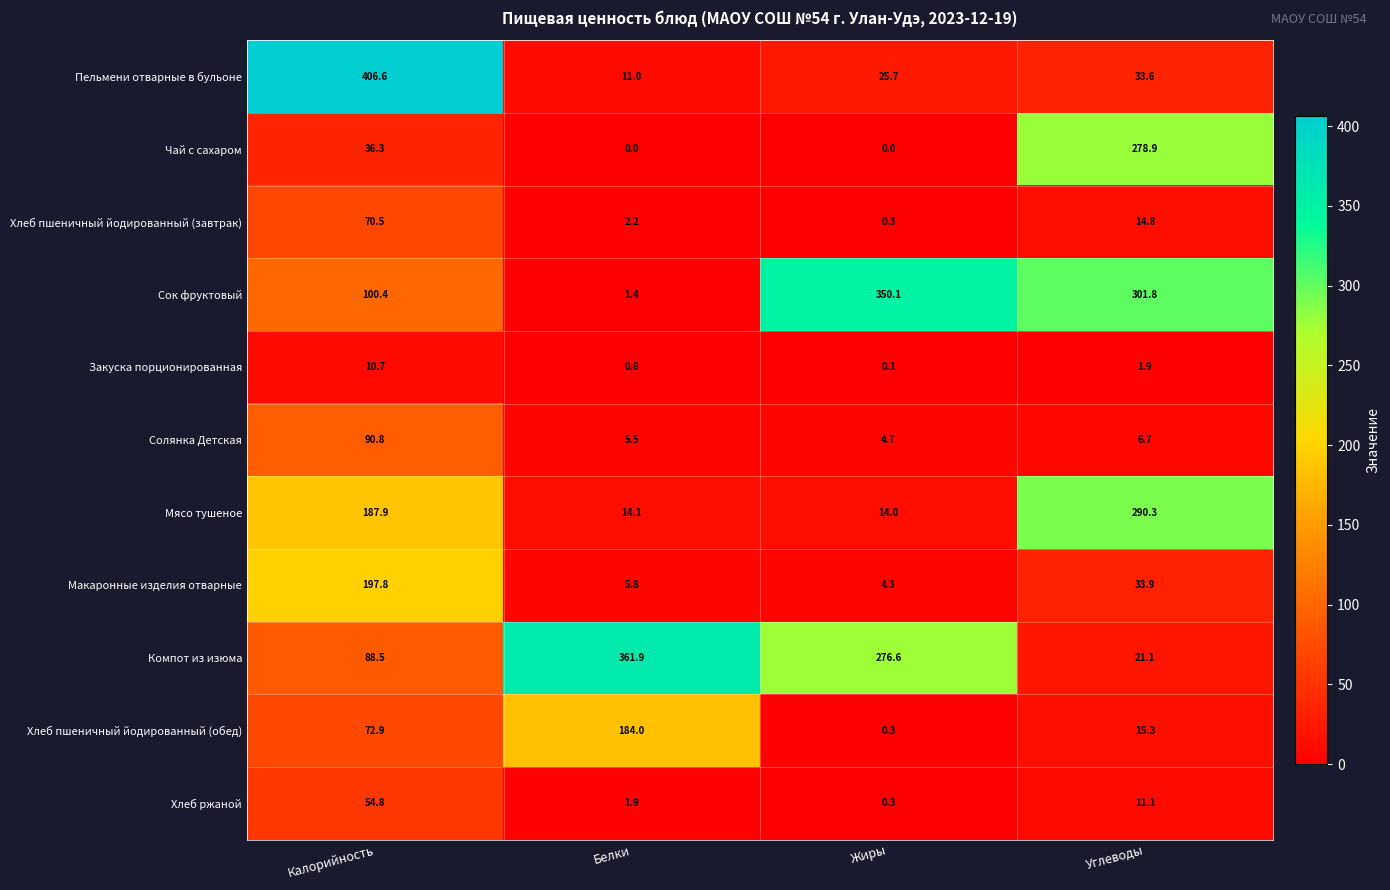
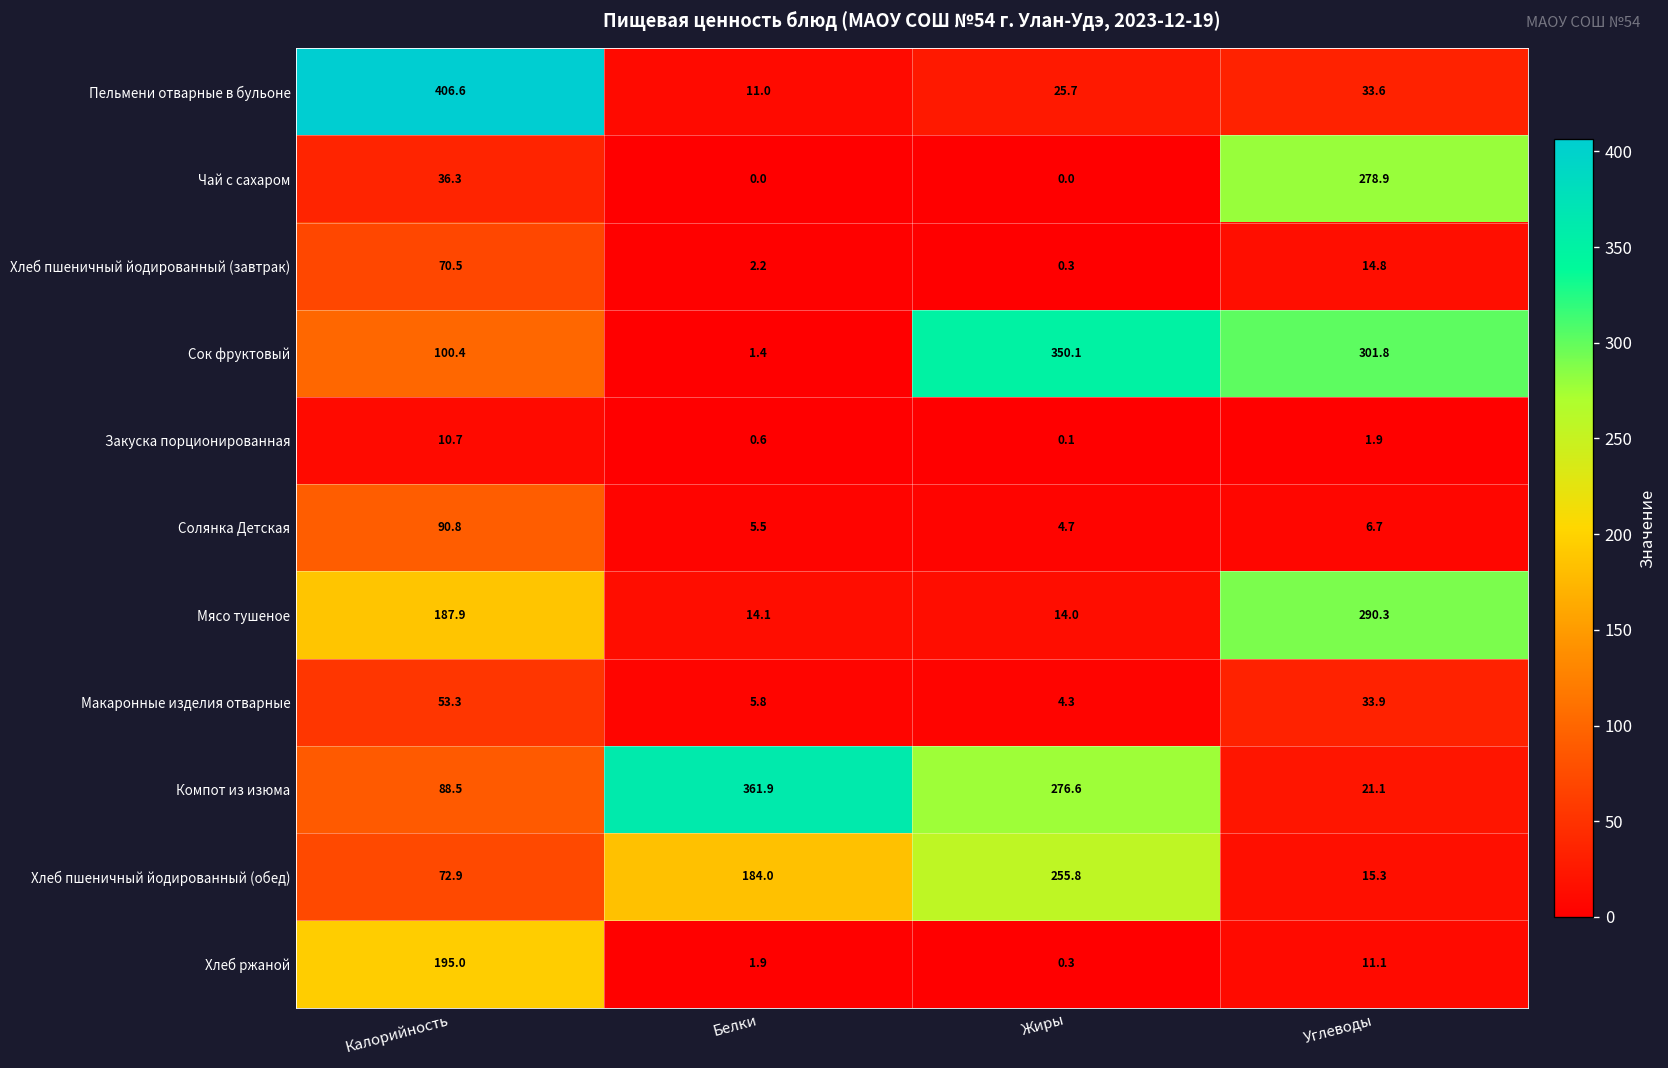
  {
    "Пельмени отварные в бульоне": {
      "Калорийность": 406.6,
      "Белки": 11.0,
      "Жиры": 25.7,
      "Углеводы": 33.6
    },
    "Чай с сахаром": {
      "Калорийность": 36.3,
      "Белки": 0.0,
      "Жиры": 0.0,
      "Углеводы": 278.9
    },
    "Хлеб пшеничный йодированный (завтрак)": {
      "Калорийность": 70.5,
      "Белки": 2.2,
      "Жиры": 0.3,
      "Углеводы": 14.8
    },
    "Сок фруктовый": {
      "Калорийность": 100.4,
      "Белки": 1.4,
      "Жиры": 350.1,
      "Углеводы": 301.8
    },
    "Закуска порционированная": {
      "Калорийность": 10.7,
      "Белки": 0.6,
      "Жиры": 0.1,
      "Углеводы": 1.9
    },
    "Солянка Детская": {
      "Калорийность": 90.8,
      "Белки": 5.5,
      "Жиры": 4.7,
      "Углеводы": 6.7
    },
    "Мясо тушеное": {
      "Калорийность": 187.9,
      "Белки": 14.1,
      "Жиры": 14.0,
      "Углеводы": 290.3
    },
    "Макаронные изделия отварные": {
-     "Калорийность": 197.8,
+     "Калорийность": 53.3,
      "Белки": 5.8,
      "Жиры": 4.3,
      "Углеводы": 33.9
    },
    "Компот из изюма": {
      "Калорийность": 88.5,
      "Белки": 361.9,
      "Жиры": 276.6,
      "Углеводы": 21.1
    },
    "Хлеб пшеничный йодированный (обед)": {
      "Калорийность": 72.9,
      "Белки": 184.0,
-     "Жиры": 0.3,
+     "Жиры": 255.8,
      "Углеводы": 15.3
    },
    "Хлеб ржаной": {
-     "Калорийность": 54.8,
+     "Калорийность": 195.0,
      "Белки": 1.9,
      "Жиры": 0.3,
      "Углеводы": 11.1
    }
  }
